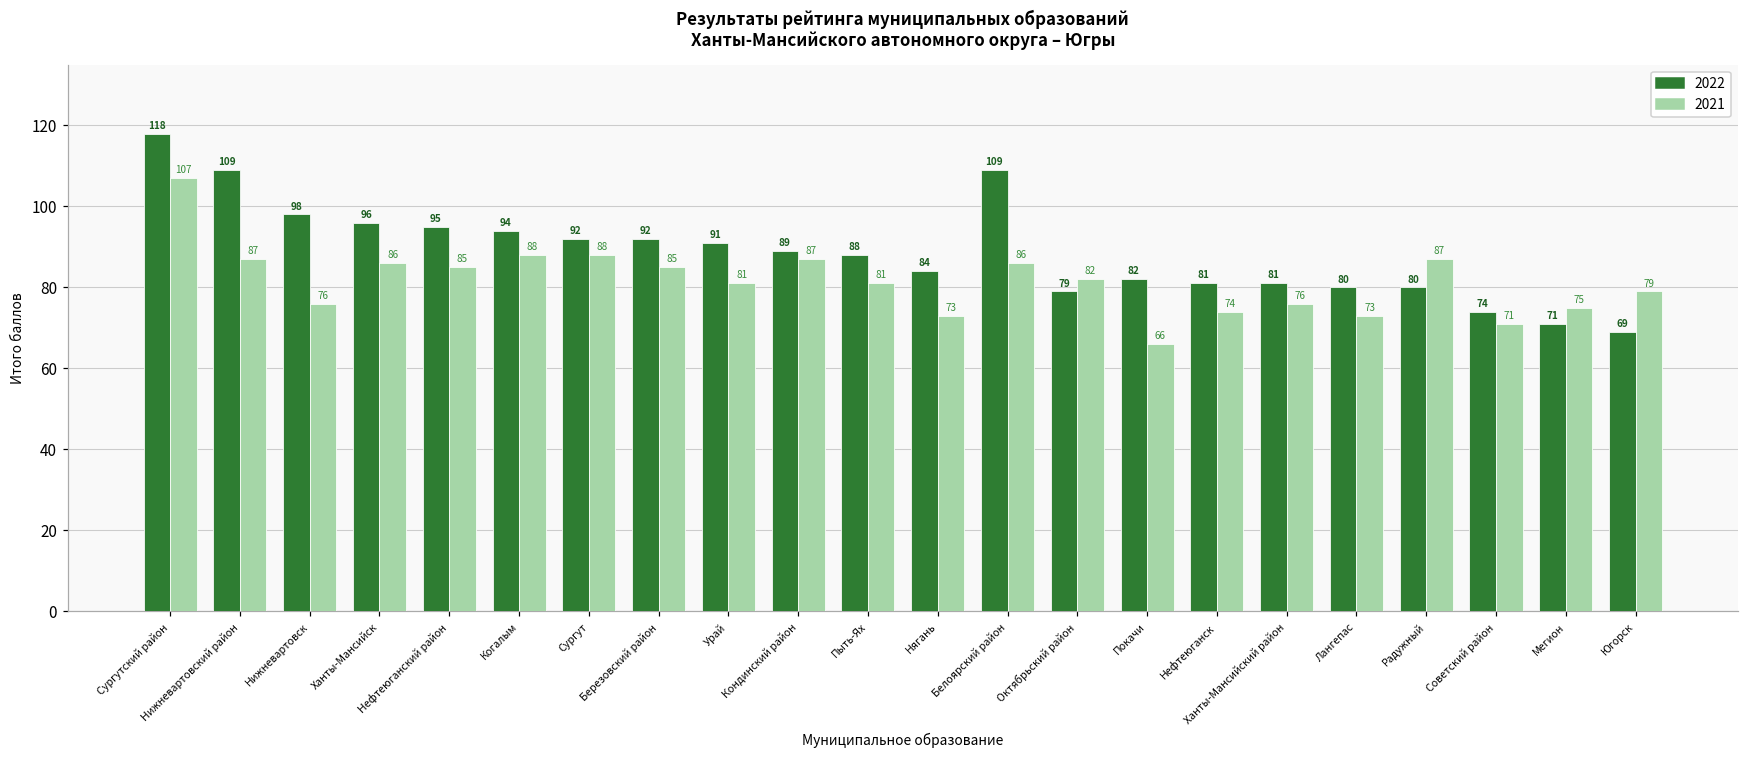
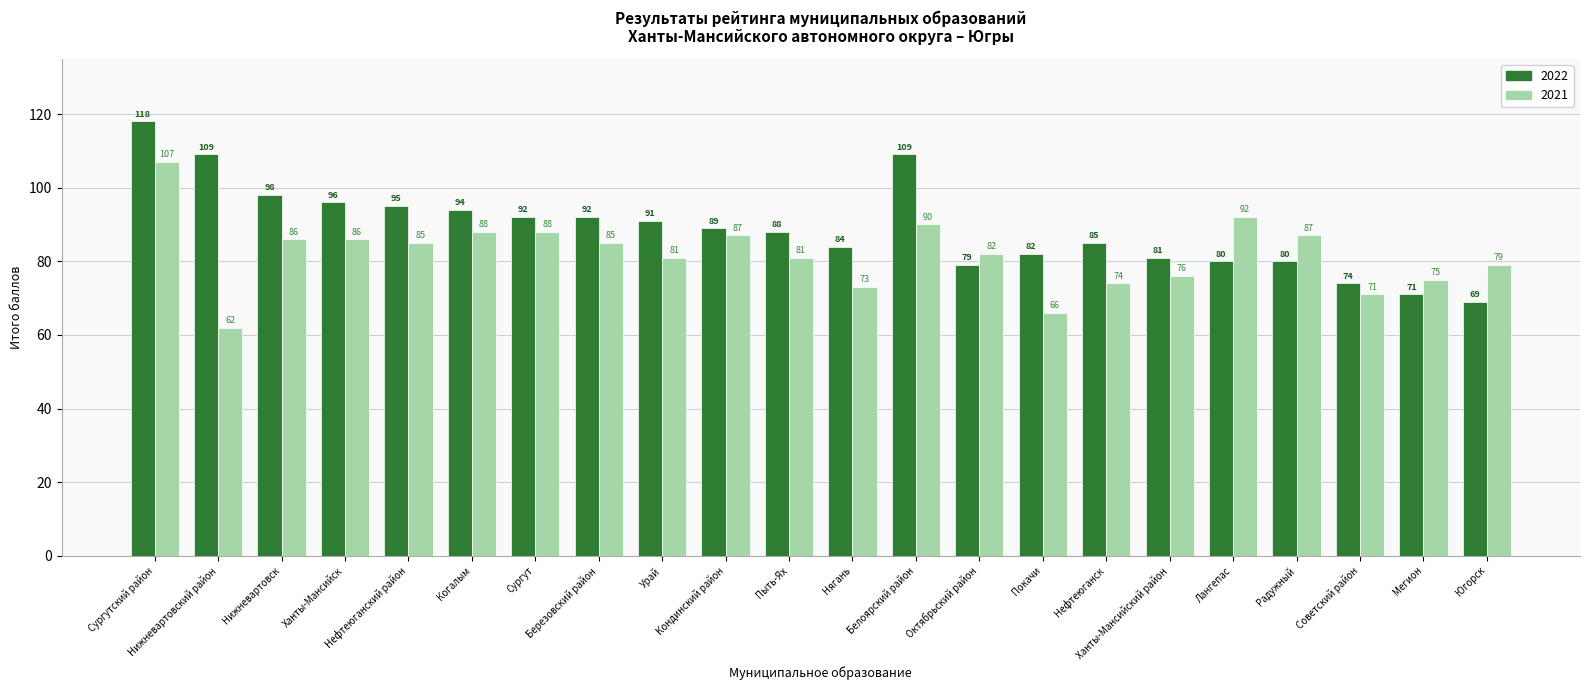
  {
    "2022": {
      "Сургутский район": 118,
      "Нижневартовский район": 109,
      "Нижневартовск": 98,
      "Ханты-Мансийск": 96,
      "Нефтеюганский район": 95,
      "Когалым": 94,
      "Сургут": 92,
      "Березовский район": 92,
      "Урай": 91,
      "Кондинский район": 89,
      "Пыть-Ях": 88,
      "Нягань": 84,
      "Белоярский район": 109,
      "Октябрьский район": 79,
      "Покачи": 82,
-     "Нефтеюганск": 81,
+     "Нефтеюганск": 85,
      "Ханты-Мансийский район": 81,
      "Лангепас": 80,
      "Радужный": 80,
      "Советский район": 74,
      "Мегион": 71,
      "Югорск": 69
    },
    "2021": {
      "Сургутский район": 107,
-     "Нижневартовский район": 87,
-     "Нижневартовск": 76,
+     "Нижневартовский район": 62,
+     "Нижневартовск": 86,
      "Ханты-Мансийск": 86,
      "Нефтеюганский район": 85,
      "Когалым": 88,
      "Сургут": 88,
      "Березовский район": 85,
      "Урай": 81,
      "Кондинский район": 87,
      "Пыть-Ях": 81,
      "Нягань": 73,
-     "Белоярский район": 86,
+     "Белоярский район": 90,
      "Октябрьский район": 82,
      "Покачи": 66,
      "Нефтеюганск": 74,
      "Ханты-Мансийский район": 76,
-     "Лангепас": 73,
+     "Лангепас": 92,
      "Радужный": 87,
      "Советский район": 71,
      "Мегион": 75,
      "Югорск": 79
    }
  }
